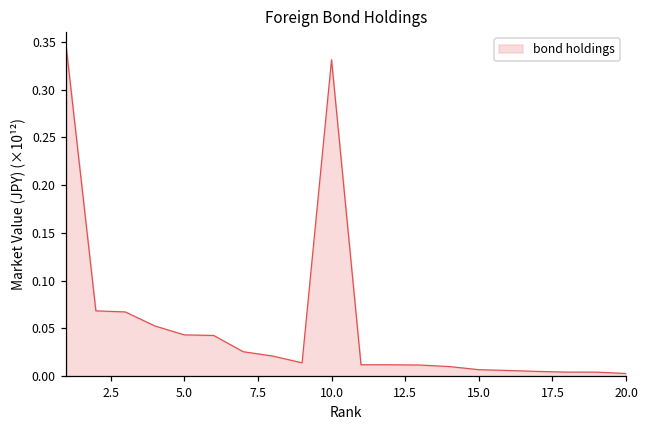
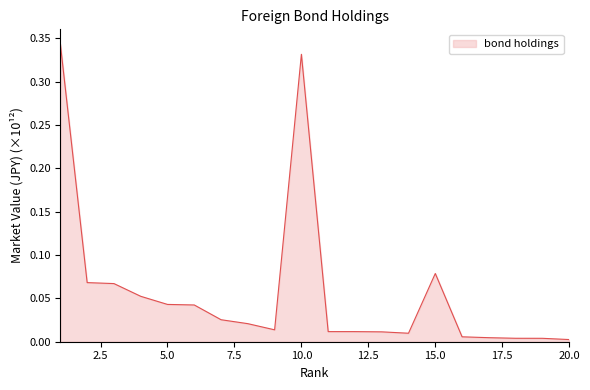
  {
    "5.0": 0.04,
    "10.0": 0.33,
-   "15.0": 0.01,
+   "15.0": 0.08,
    "20.0": 0.00
  }
